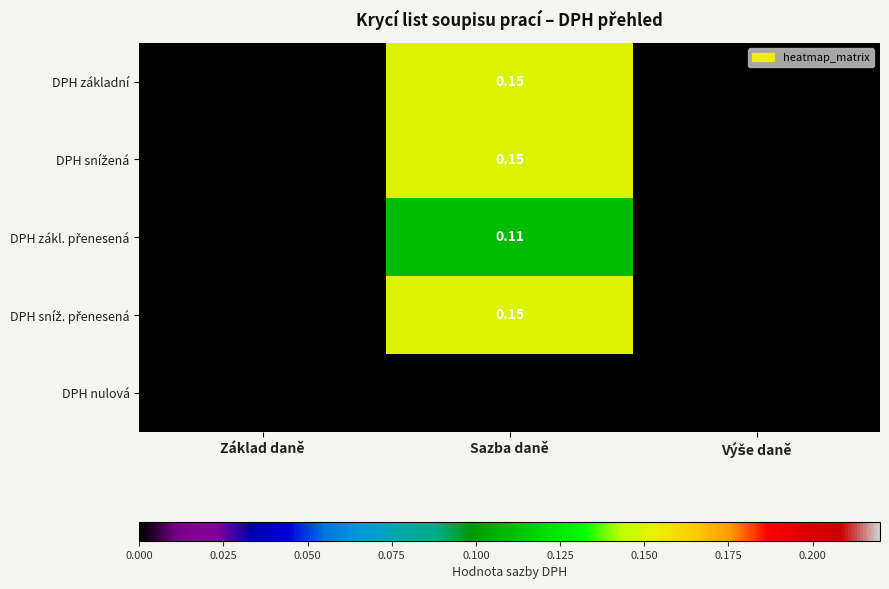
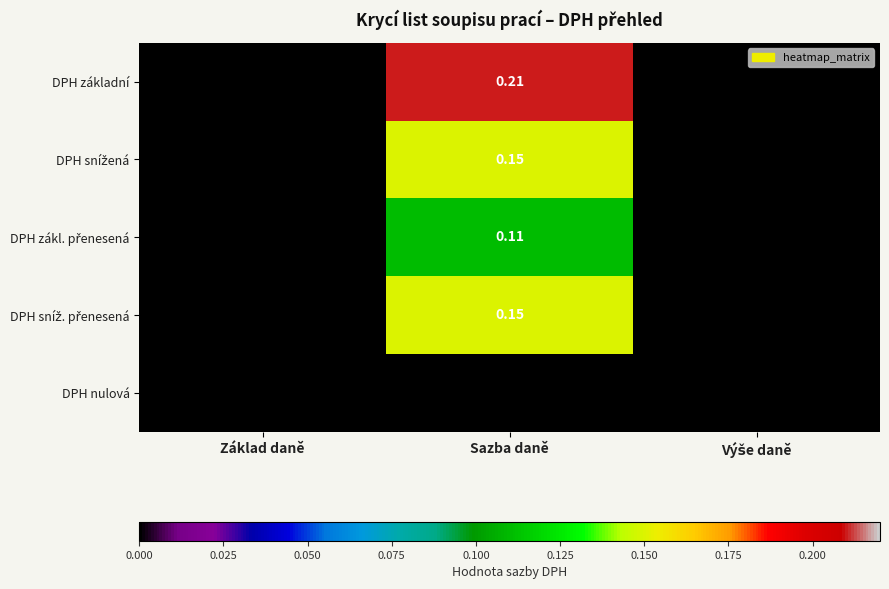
  {
    "DPH základní": {
-     "Sazba daně": 0.15
+     "Sazba daně": 0.21
    },
    "DPH snížená": {
      "Sazba daně": 0.15
    },
    "DPH zákl. přenesená": {
      "Sazba daně": 0.11
    },
    "DPH sníž. přenesená": {
      "Sazba daně": 0.15
    }
  }
